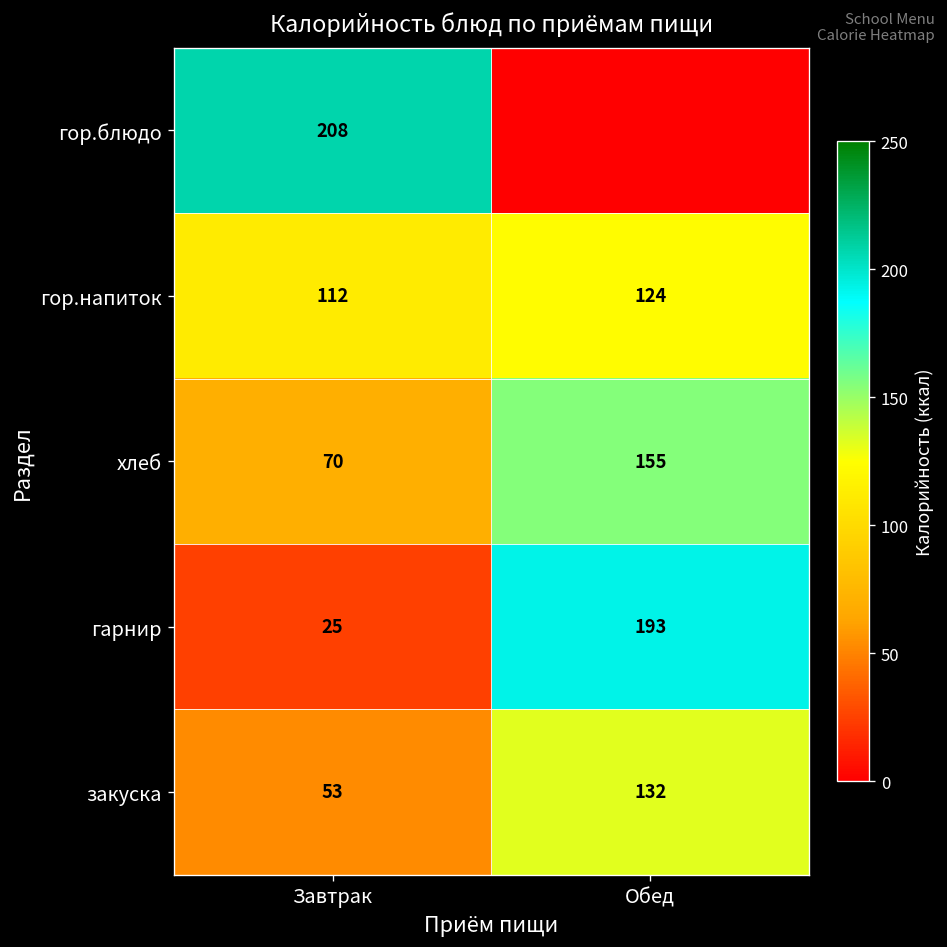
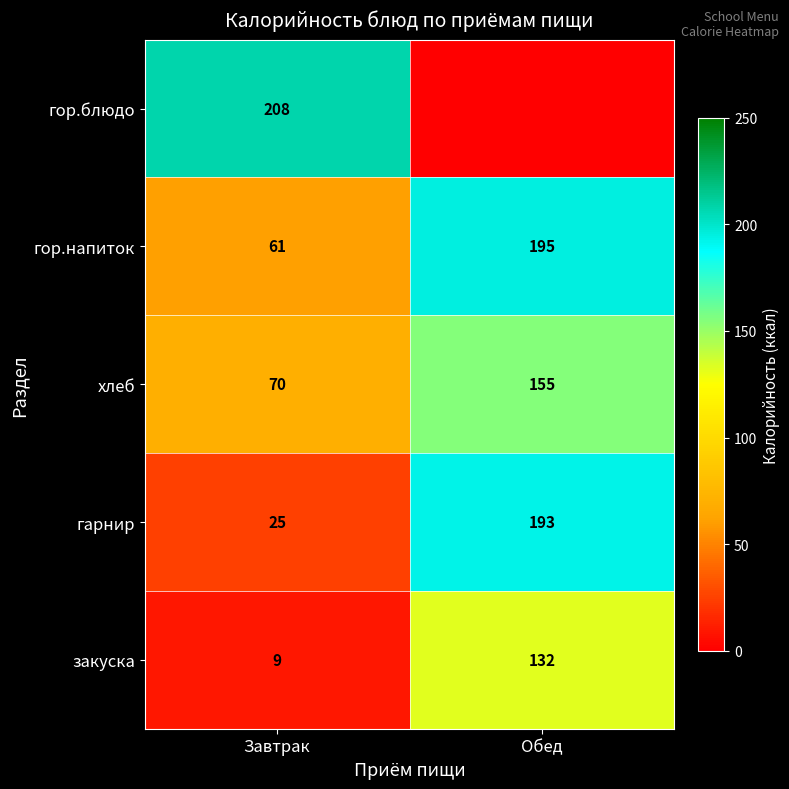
  {
    "гор.блюдо": {
      "Завтрак": 208
    },
    "гор.напиток": {
-     "Завтрак": 112,
-     "Обед": 124
+     "Завтрак": 61,
+     "Обед": 195
    },
    "хлеб": {
      "Завтрак": 70,
      "Обед": 155
    },
    "гарнир": {
      "Завтрак": 25,
      "Обед": 193
    },
    "закуска": {
-     "Завтрак": 53,
+     "Завтрак": 9,
      "Обед": 132
    }
  }
